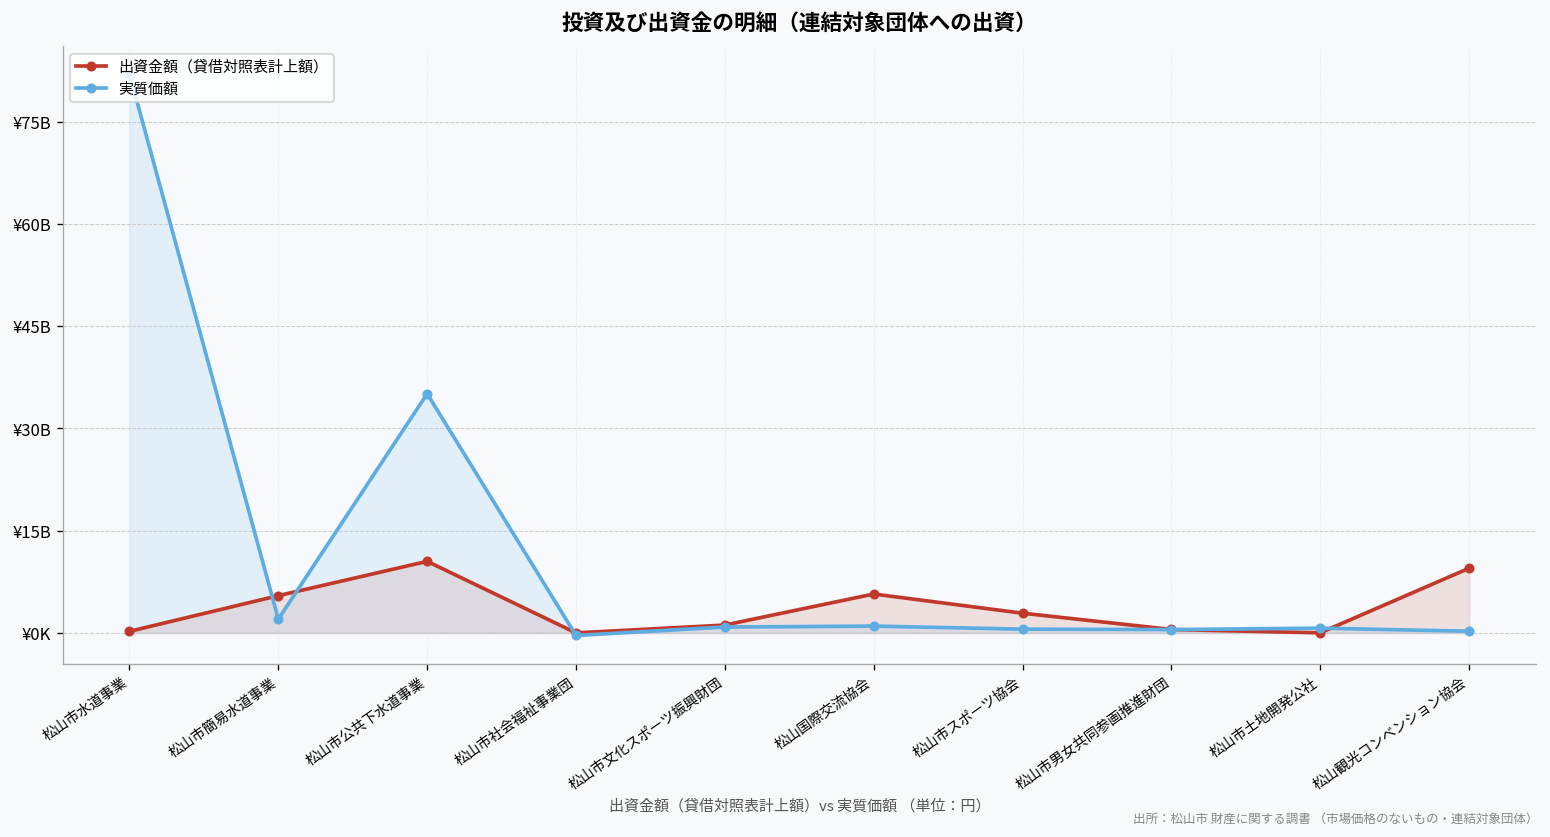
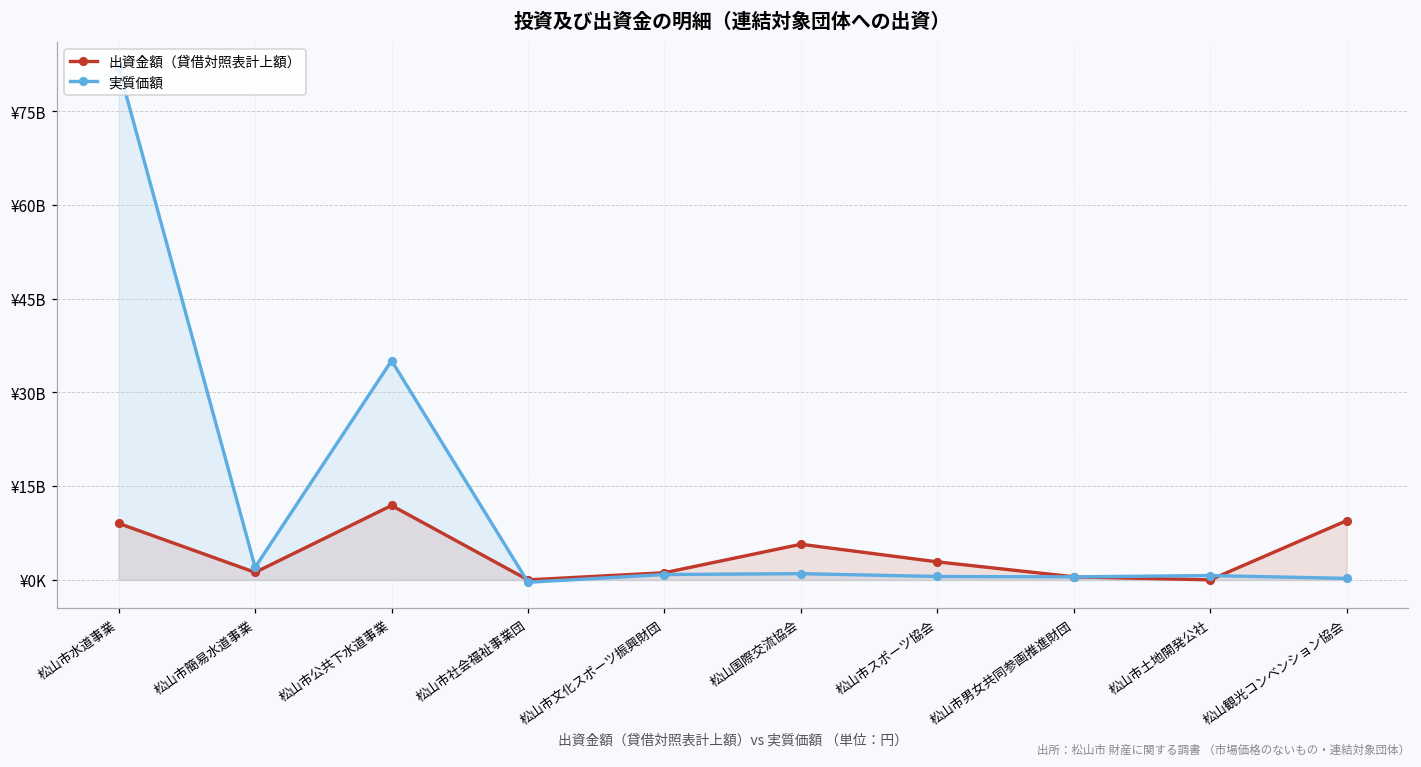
  {
    "出資金額（貸借対照表計上額）": {
-     "松山市水道事業": "¥0",
-     "松山市簡易水道事業": "¥5000000000",
-     "松山市公共下水道事業": "¥10000000000",
+     "松山市水道事業": "¥9000000000",
+     "松山市簡易水道事業": "¥1000000000",
+     "松山市公共下水道事業": "¥12000000000",
      "松山国際交流協会": "¥6000000000",
      "松山市スポーツ協会": "¥3000000000",
      "松山市土地開発公社": "¥0",
      "松山観光コンベンション協会": "¥9000000000"
    }
  }
